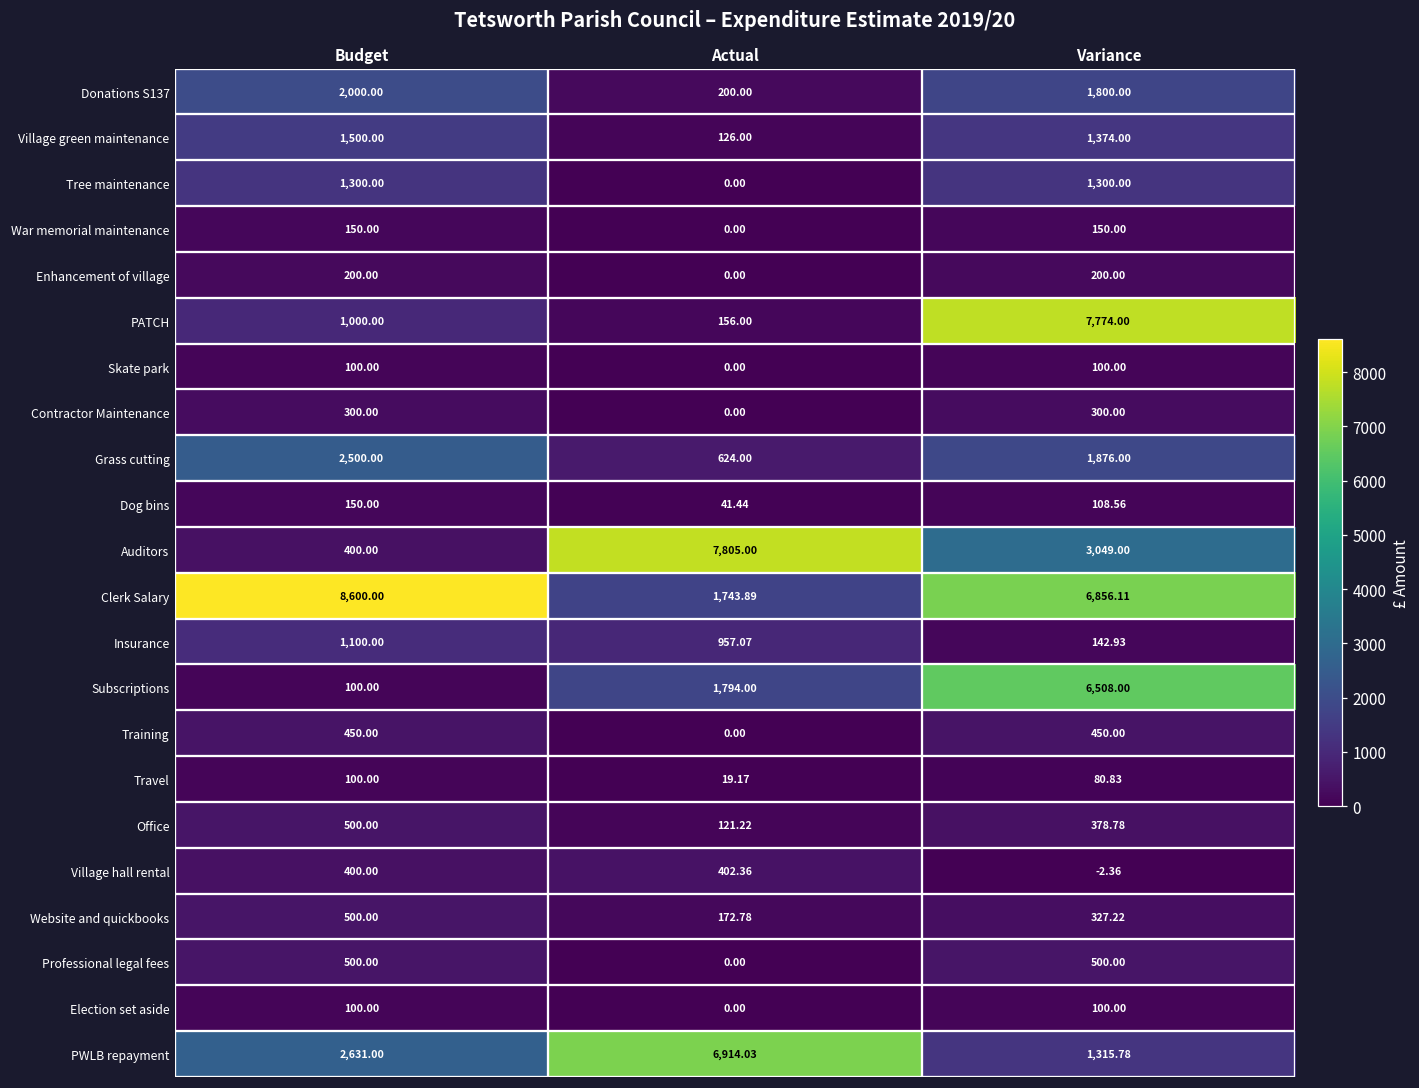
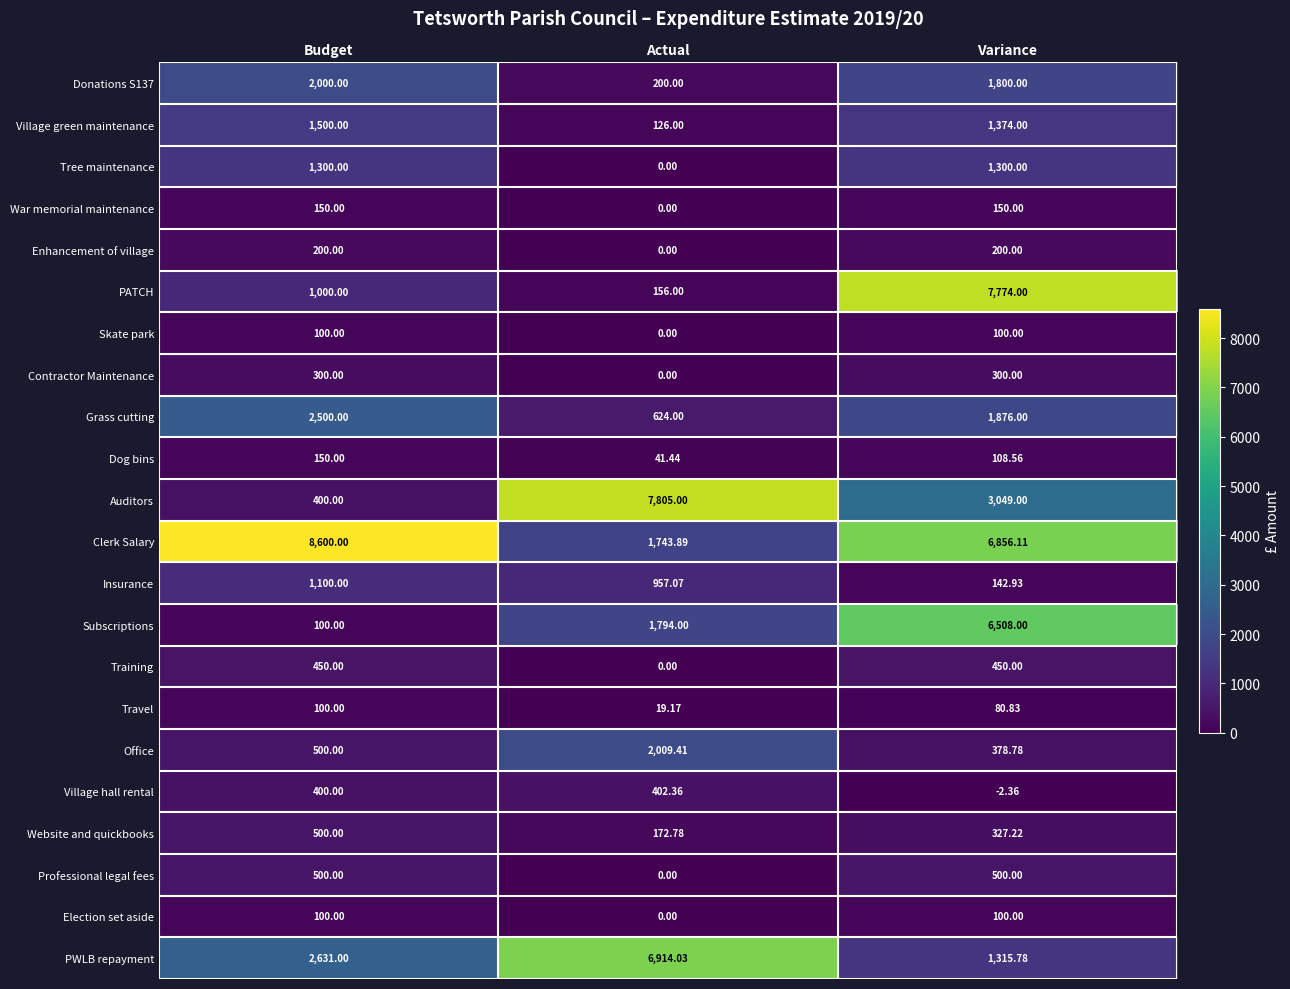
  {
    "Donations S137": {
      "Budget": "2,000.00",
      "Actual": "200.00",
      "Variance": "1,800.00"
    },
    "Village green maintenance": {
      "Budget": "1,500.00",
      "Actual": "126.00",
      "Variance": "1,374.00"
    },
    "Tree maintenance": {
      "Budget": "1,300.00",
      "Actual": "0.00",
      "Variance": "1,300.00"
    },
    "War memorial maintenance": {
      "Budget": "150.00",
      "Actual": "0.00",
      "Variance": "150.00"
    },
    "Enhancement of village": {
      "Budget": "200.00",
      "Actual": "0.00",
      "Variance": "200.00"
    },
    "PATCH": {
      "Budget": "1,000.00",
      "Actual": "156.00",
      "Variance": "7,774.00"
    },
    "Skate park": {
      "Budget": "100.00",
      "Actual": "0.00",
      "Variance": "100.00"
    },
    "Contractor Maintenance": {
      "Budget": "300.00",
      "Actual": "0.00",
      "Variance": "300.00"
    },
    "Grass cutting": {
      "Budget": "2,500.00",
      "Actual": "624.00",
      "Variance": "1,876.00"
    },
    "Dog bins": {
      "Budget": "150.00",
      "Actual": "41.44",
      "Variance": "108.56"
    },
    "Auditors": {
      "Budget": "400.00",
      "Actual": "7,805.00",
      "Variance": "3,049.00"
    },
    "Clerk Salary": {
      "Budget": "8,600.00",
      "Actual": "1,743.89",
      "Variance": "6,856.11"
    },
    "Insurance": {
      "Budget": "1,100.00",
      "Actual": "957.07",
      "Variance": "142.93"
    },
    "Subscriptions": {
      "Budget": "100.00",
      "Actual": "1,794.00",
      "Variance": "6,508.00"
    },
    "Training": {
      "Budget": "450.00",
      "Actual": "0.00",
      "Variance": "450.00"
    },
    "Travel": {
      "Budget": "100.00",
      "Actual": "19.17",
      "Variance": "80.83"
    },
    "Office": {
      "Budget": "500.00",
-     "Actual": "121.22",
+     "Actual": "2,009.41",
      "Variance": "378.78"
    },
    "Village hall rental": {
      "Budget": "400.00",
      "Actual": "402.36",
      "Variance": "-2.36"
    },
    "Website and quickbooks": {
      "Budget": "500.00",
      "Actual": "172.78",
      "Variance": "327.22"
    },
    "Professional legal fees": {
      "Budget": "500.00",
      "Actual": "0.00",
      "Variance": "500.00"
    },
    "Election set aside": {
      "Budget": "100.00",
      "Actual": "0.00",
      "Variance": "100.00"
    },
    "PWLB repayment": {
      "Budget": "2,631.00",
      "Actual": "6,914.03",
      "Variance": "1,315.78"
    }
  }
